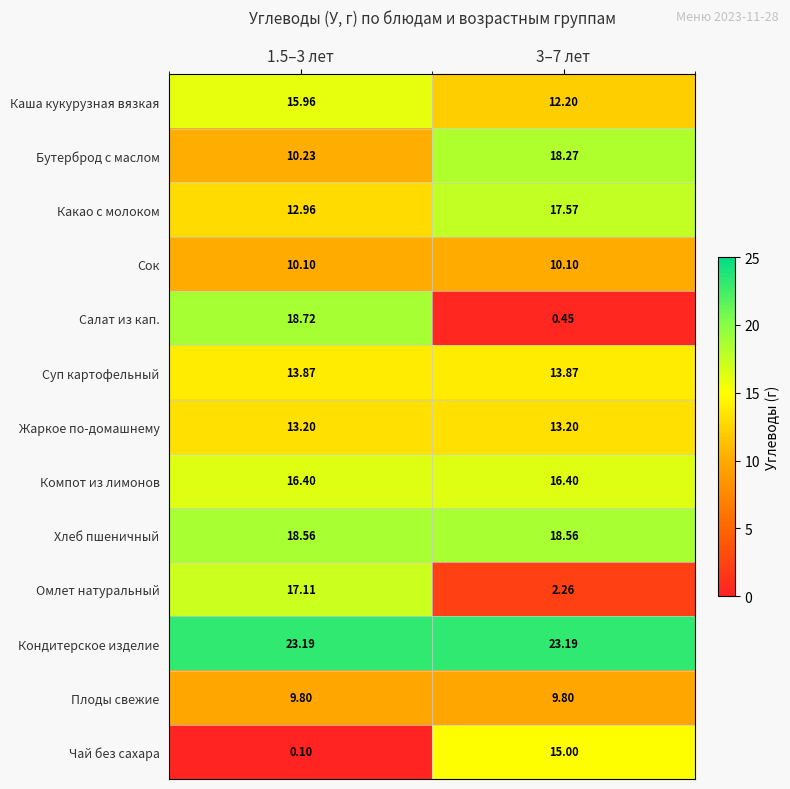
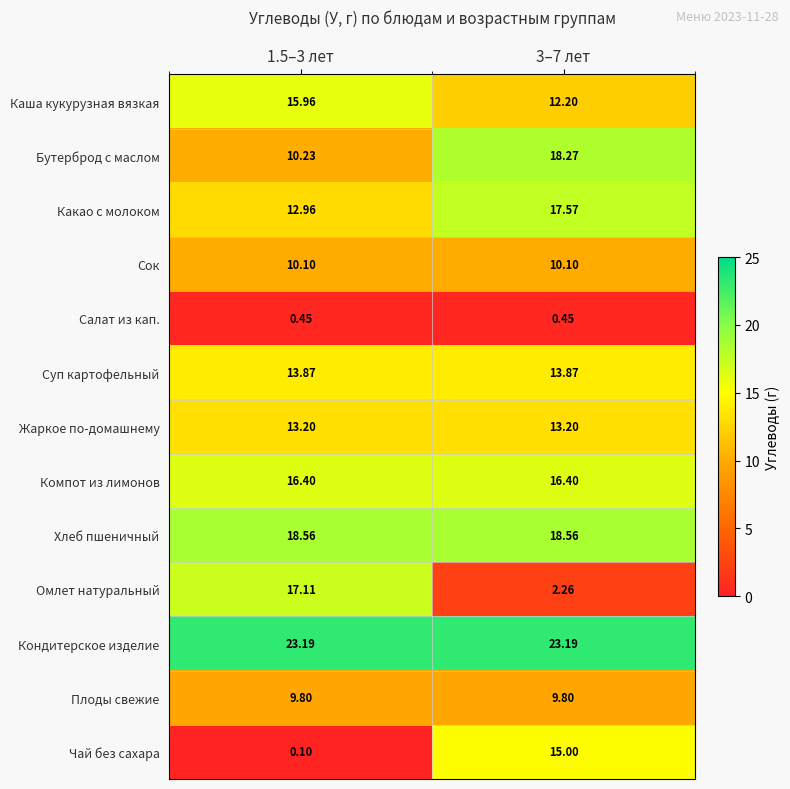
  {
    "Каша кукурузная вязкая": {
      "1.5–3 лет": 15.96,
      "3–7 лет": 12.20
    },
    "Бутерброд с маслом": {
      "1.5–3 лет": 10.23,
      "3–7 лет": 18.27
    },
    "Какао с молоком": {
      "1.5–3 лет": 12.96,
      "3–7 лет": 17.57
    },
    "Сок": {
      "1.5–3 лет": 10.10,
      "3–7 лет": 10.10
    },
    "Салат из кап.": {
-     "1.5–3 лет": 18.72,
+     "1.5–3 лет": 0.45,
      "3–7 лет": 0.45
    },
    "Суп картофельный": {
      "1.5–3 лет": 13.87,
      "3–7 лет": 13.87
    },
    "Жаркое по-домашнему": {
      "1.5–3 лет": 13.20,
      "3–7 лет": 13.20
    },
    "Компот из лимонов": {
      "1.5–3 лет": 16.40,
      "3–7 лет": 16.40
    },
    "Хлеб пшеничный": {
      "1.5–3 лет": 18.56,
      "3–7 лет": 18.56
    },
    "Омлет натуральный": {
      "1.5–3 лет": 17.11,
      "3–7 лет": 2.26
    },
    "Кондитерское изделие": {
      "1.5–3 лет": 23.19,
      "3–7 лет": 23.19
    },
    "Плоды свежие": {
      "1.5–3 лет": 9.80,
      "3–7 лет": 9.80
    },
    "Чай без сахара": {
      "1.5–3 лет": 0.10,
      "3–7 лет": 15.00
    }
  }
